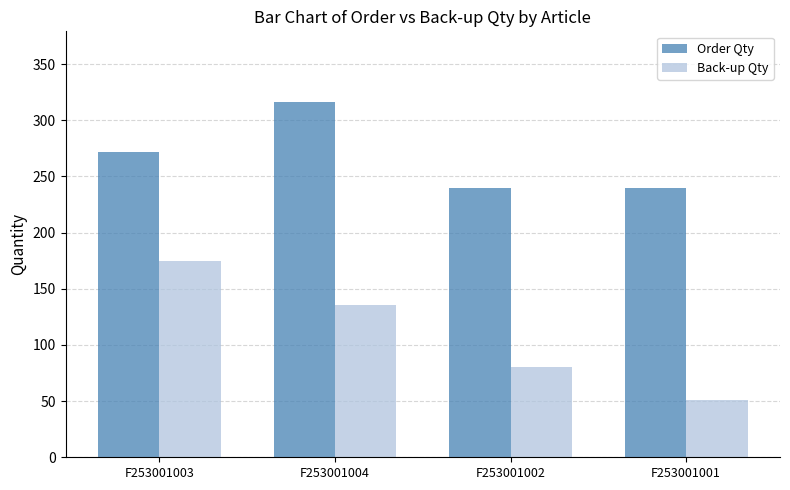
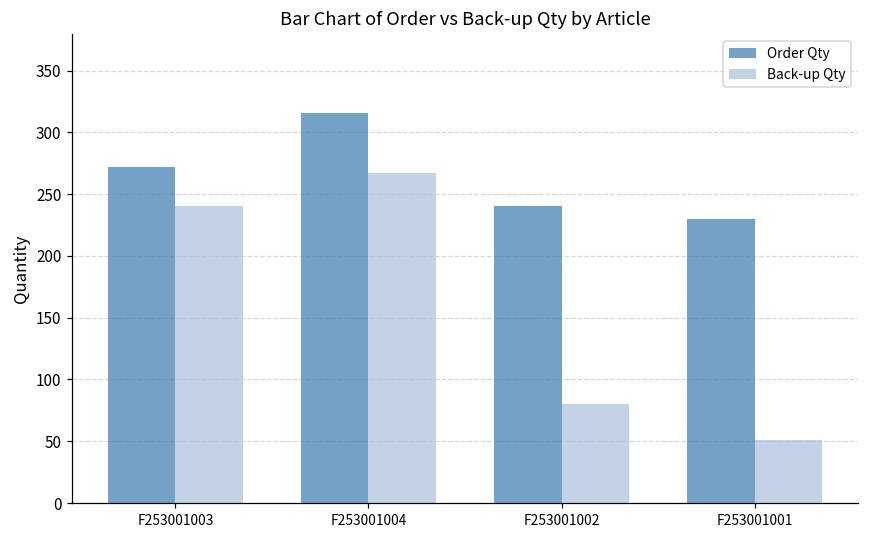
  {
    "Order Qty": {
      "F253001003": 272,
      "F253001004": 316,
      "F253001002": 240,
-     "F253001001": 240
+     "F253001001": 230
    },
    "Back-up Qty": {
-     "F253001003": 175,
-     "F253001004": 136,
+     "F253001003": 240,
+     "F253001004": 267,
      "F253001002": 80,
      "F253001001": 51
    }
  }
